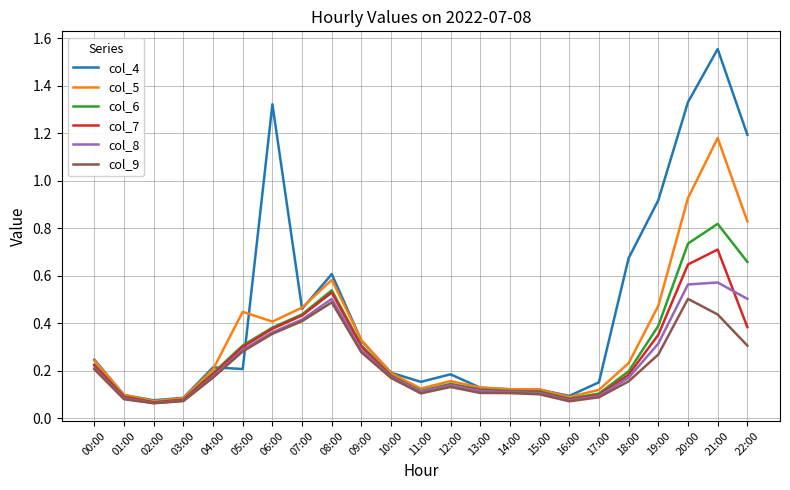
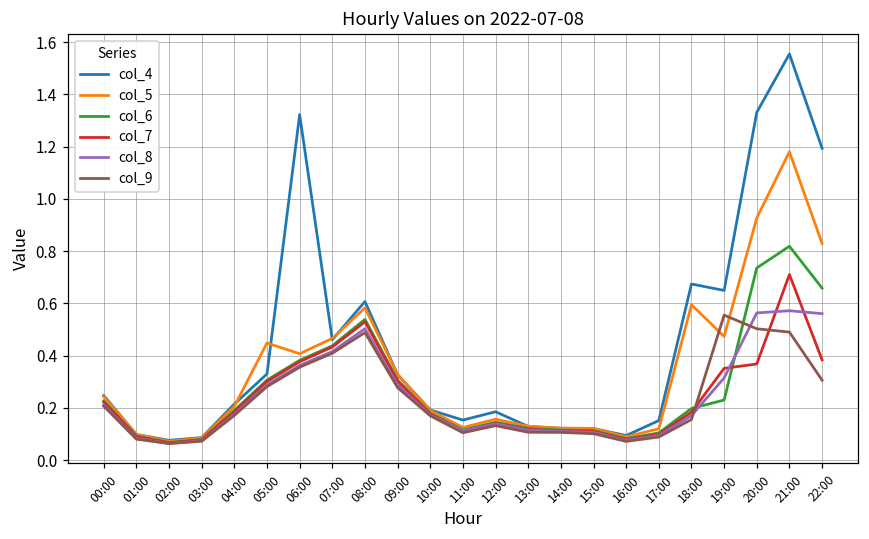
  {
    "col_4": {
-     "05:00": 0.21,
+     "05:00": 0.33,
      "06:00": 1.32,
      "08:00": 0.61,
      "11:00": 0.15,
      "12:00": 0.18,
      "17:00": 0.15,
      "18:00": 0.67,
-     "19:00": 0.92,
+     "19:00": 0.65,
      "20:00": 1.33,
      "21:00": 1.55,
      "22:00": 1.19
    },
    "col_5": {
      "05:00": 0.45,
      "06:00": 0.41,
      "08:00": 0.58,
      "12:00": 0.16,
      "17:00": 0.12,
-     "18:00": 0.23,
+     "18:00": 0.59,
      "19:00": 0.47,
      "20:00": 0.93,
      "21:00": 1.18,
      "22:00": 0.83
    },
    "col_6": {
      "18:00": 0.20,
-     "19:00": 0.39,
+     "19:00": 0.23,
      "20:00": 0.74,
      "21:00": 0.82,
      "22:00": 0.66
    },
    "col_7": {
      "18:00": 0.18,
      "19:00": 0.35,
-     "20:00": 0.65,
+     "20:00": 0.37,
      "21:00": 0.71,
      "22:00": 0.38
    },
    "col_8": {
      "08:00": 0.50,
      "18:00": 0.17,
      "19:00": 0.31,
      "20:00": 0.56,
      "21:00": 0.57,
-     "22:00": 0.50
+     "22:00": 0.56
    },
    "col_9": {
      "08:00": 0.49,
      "18:00": 0.16,
-     "19:00": 0.27,
+     "19:00": 0.55,
      "20:00": 0.50,
-     "21:00": 0.44,
+     "21:00": 0.49,
      "22:00": 0.31
    }
  }
